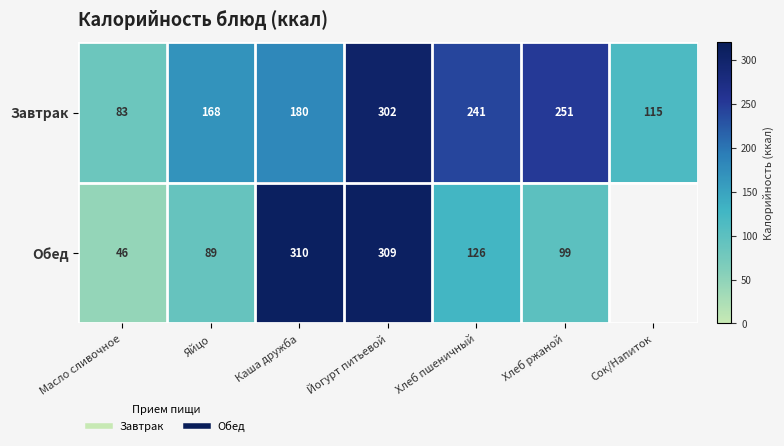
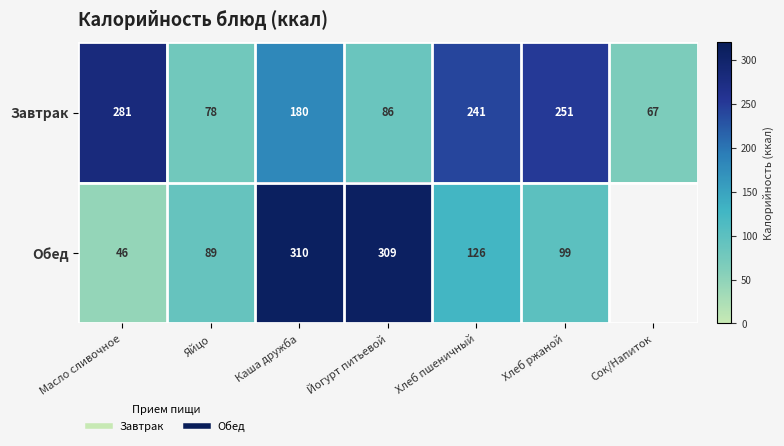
  {
    "Завтрак": {
-     "Масло сливочное": 83,
-     "Яйцо": 168,
+     "Масло сливочное": 281,
+     "Яйцо": 78,
      "Каша дружба": 180,
-     "Йогурт питьевой": 302,
+     "Йогурт питьевой": 86,
      "Хлеб пшеничный": 241,
      "Хлеб ржаной": 251,
-     "Сок/Напиток": 115
+     "Сок/Напиток": 67
    },
    "Обед": {
      "Масло сливочное": 46,
      "Яйцо": 89,
      "Каша дружба": 310,
      "Йогурт питьевой": 309,
      "Хлеб пшеничный": 126,
      "Хлеб ржаной": 99
    }
  }
